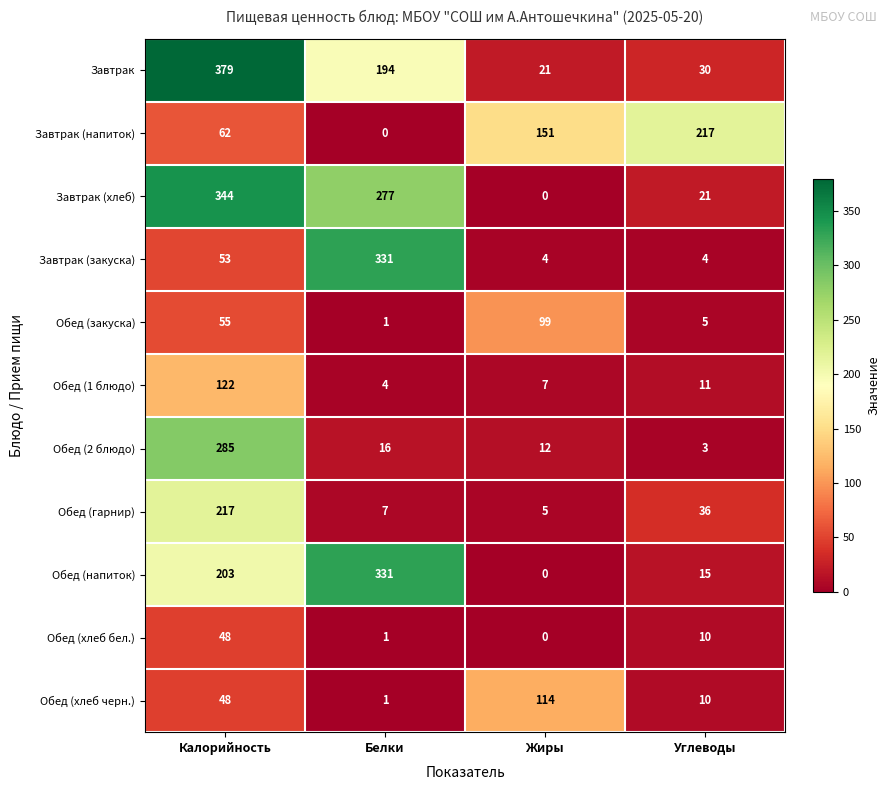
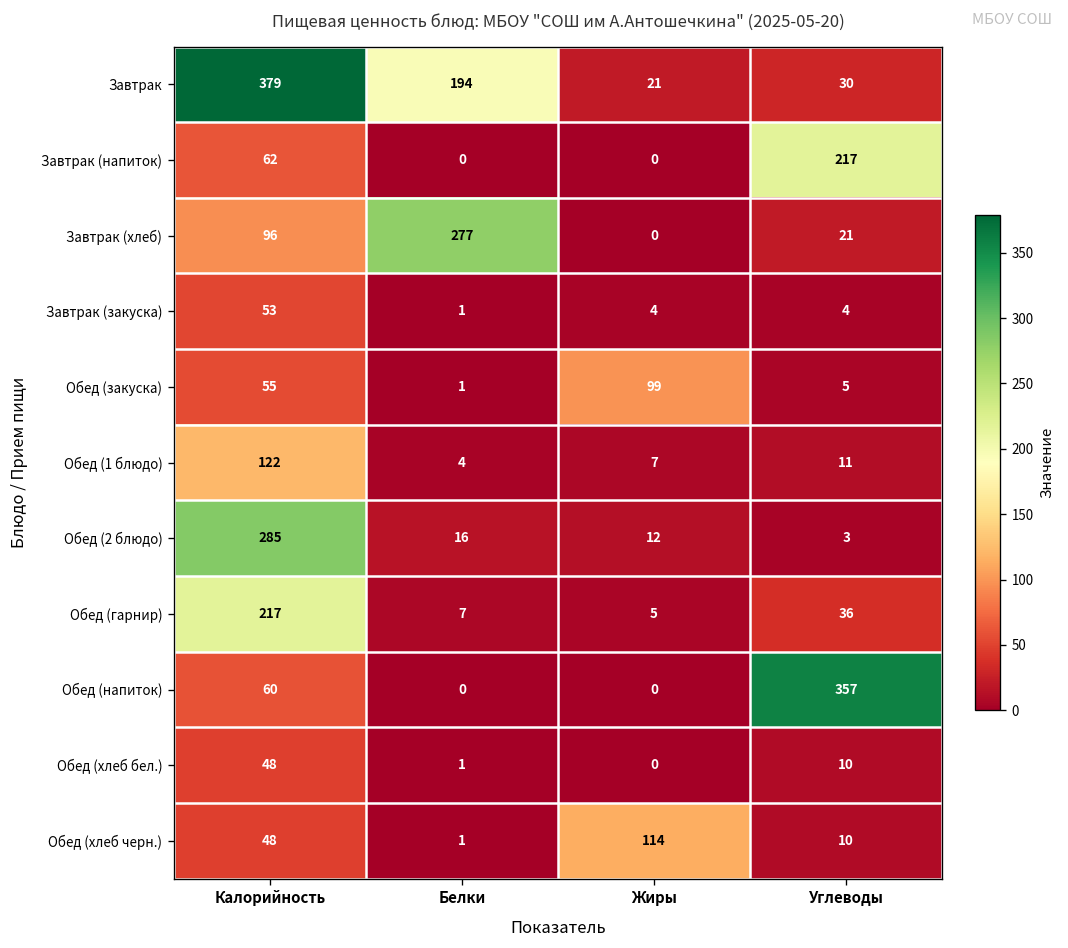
  {
    "Завтрак": {
      "Калорийность": 379,
      "Белки": 194,
      "Жиры": 21,
      "Углеводы": 30
    },
    "Завтрак (напиток)": {
      "Калорийность": 62,
      "Белки": 0,
-     "Жиры": 151,
+     "Жиры": 0,
      "Углеводы": 217
    },
    "Завтрак (хлеб)": {
-     "Калорийность": 344,
+     "Калорийность": 96,
      "Белки": 277,
      "Жиры": 0,
      "Углеводы": 21
    },
    "Завтрак (закуска)": {
      "Калорийность": 53,
-     "Белки": 331,
+     "Белки": 1,
      "Жиры": 4,
      "Углеводы": 4
    },
    "Обед (закуска)": {
      "Калорийность": 55,
      "Белки": 1,
      "Жиры": 99,
      "Углеводы": 5
    },
    "Обед (1 блюдо)": {
      "Калорийность": 122,
      "Белки": 4,
      "Жиры": 7,
      "Углеводы": 11
    },
    "Обед (2 блюдо)": {
      "Калорийность": 285,
      "Белки": 16,
      "Жиры": 12,
      "Углеводы": 3
    },
    "Обед (гарнир)": {
      "Калорийность": 217,
      "Белки": 7,
      "Жиры": 5,
      "Углеводы": 36
    },
    "Обед (напиток)": {
-     "Калорийность": 203,
-     "Белки": 331,
+     "Калорийность": 60,
+     "Белки": 0,
      "Жиры": 0,
-     "Углеводы": 15
+     "Углеводы": 357
    },
    "Обед (хлеб бел.)": {
      "Калорийность": 48,
      "Белки": 1,
      "Жиры": 0,
      "Углеводы": 10
    },
    "Обед (хлеб черн.)": {
      "Калорийность": 48,
      "Белки": 1,
      "Жиры": 114,
      "Углеводы": 10
    }
  }
